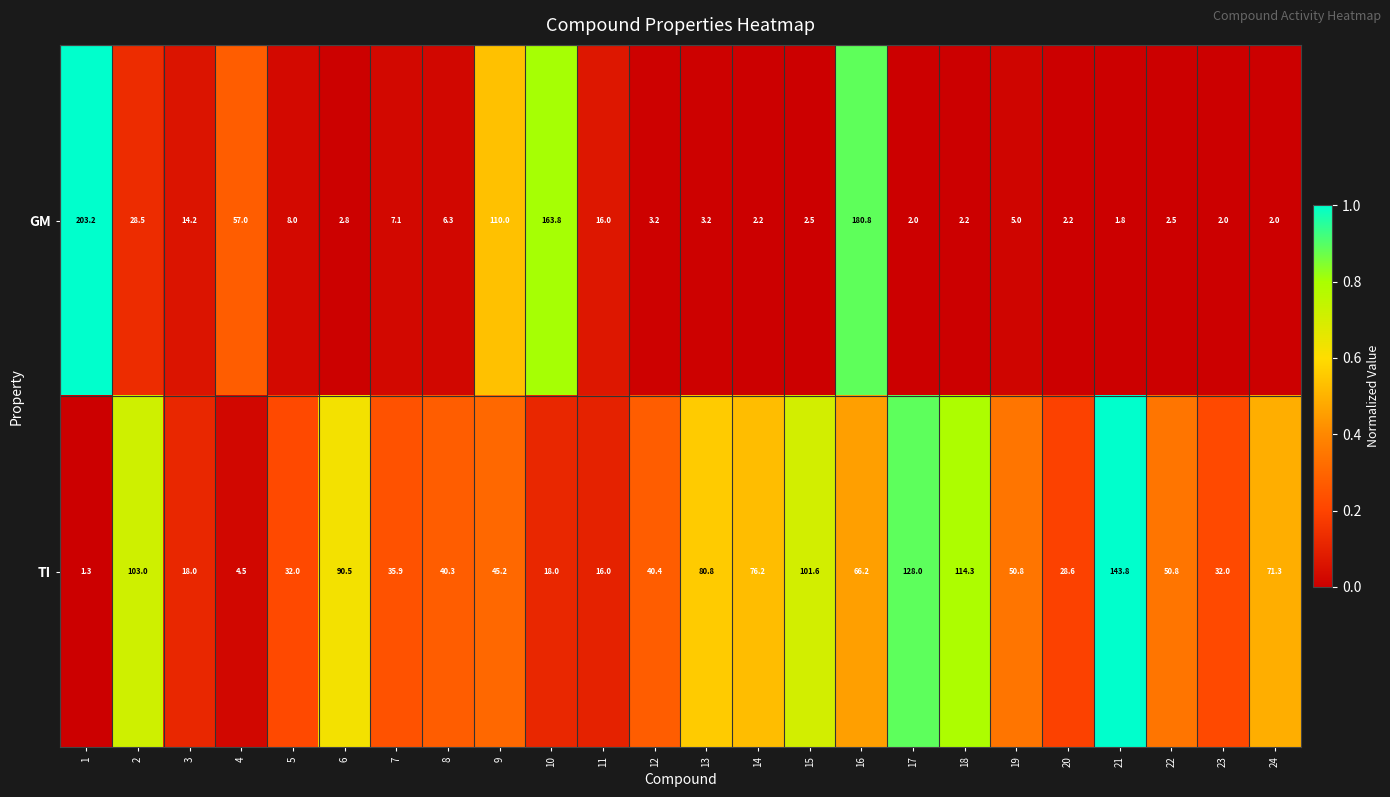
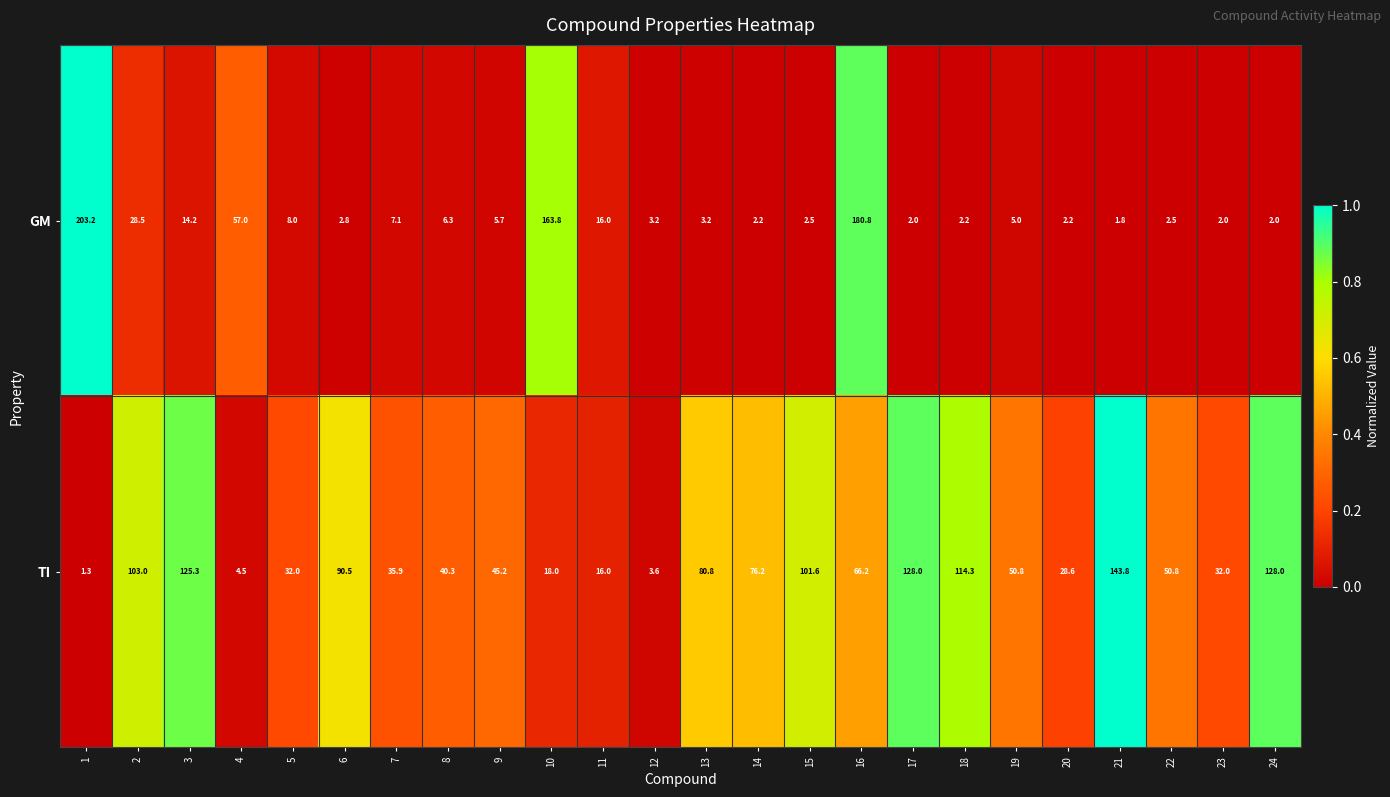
  {
    "GM": {
      "1": 203.2,
      "2": 28.5,
      "3": 14.2,
      "4": 57.0,
      "5": 8.0,
      "6": 2.8,
      "7": 7.1,
      "8": 6.3,
-     "9": 110.0,
+     "9": 5.7,
      "10": 163.8,
      "11": 16.0,
      "12": 3.2,
      "13": 3.2,
      "14": 2.2,
      "15": 2.5,
      "16": 180.8,
      "17": 2.0,
      "18": 2.2,
      "19": 5.0,
      "20": 2.2,
      "21": 1.8,
      "22": 2.5,
      "23": 2.0,
      "24": 2.0
    },
    "TI": {
      "1": 1.3,
      "2": 103.0,
-     "3": 18.0,
+     "3": 125.3,
      "4": 4.5,
      "5": 32.0,
      "6": 90.5,
      "7": 35.9,
      "8": 40.3,
      "9": 45.2,
      "10": 18.0,
      "11": 16.0,
-     "12": 40.4,
+     "12": 3.6,
      "13": 80.8,
      "14": 76.2,
      "15": 101.6,
      "16": 66.2,
      "17": 128.0,
      "18": 114.3,
      "19": 50.8,
      "20": 28.6,
      "21": 143.8,
      "22": 50.8,
      "23": 32.0,
-     "24": 71.3
+     "24": 128.0
    }
  }
